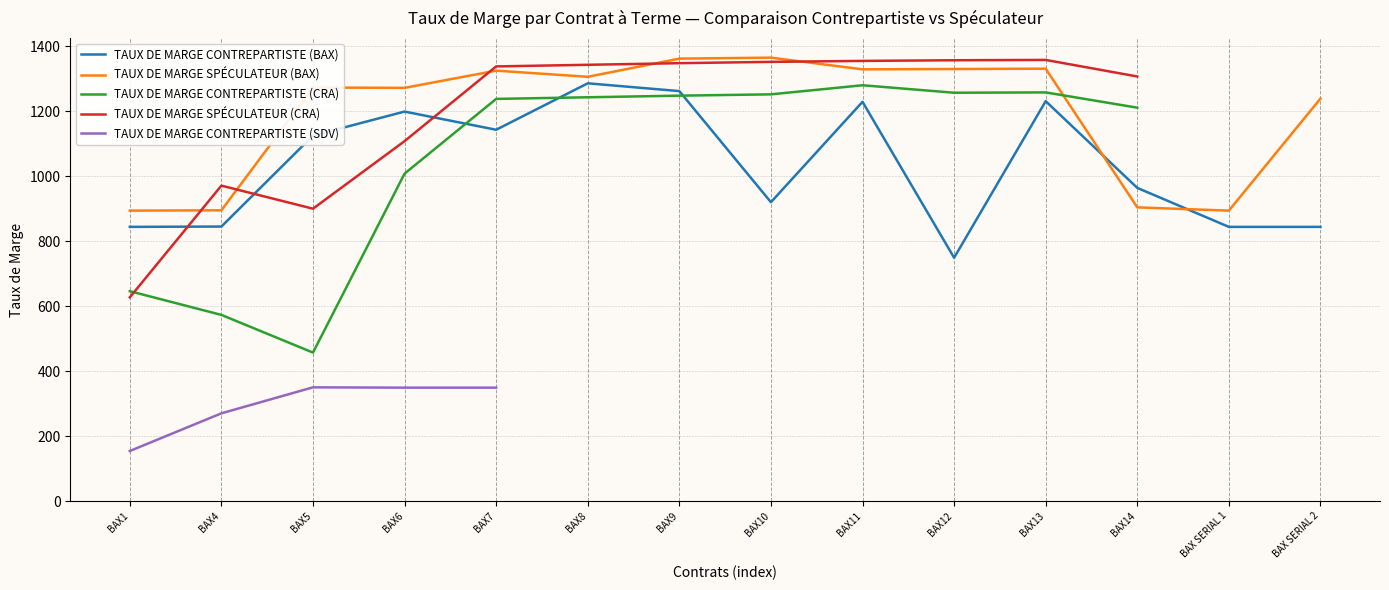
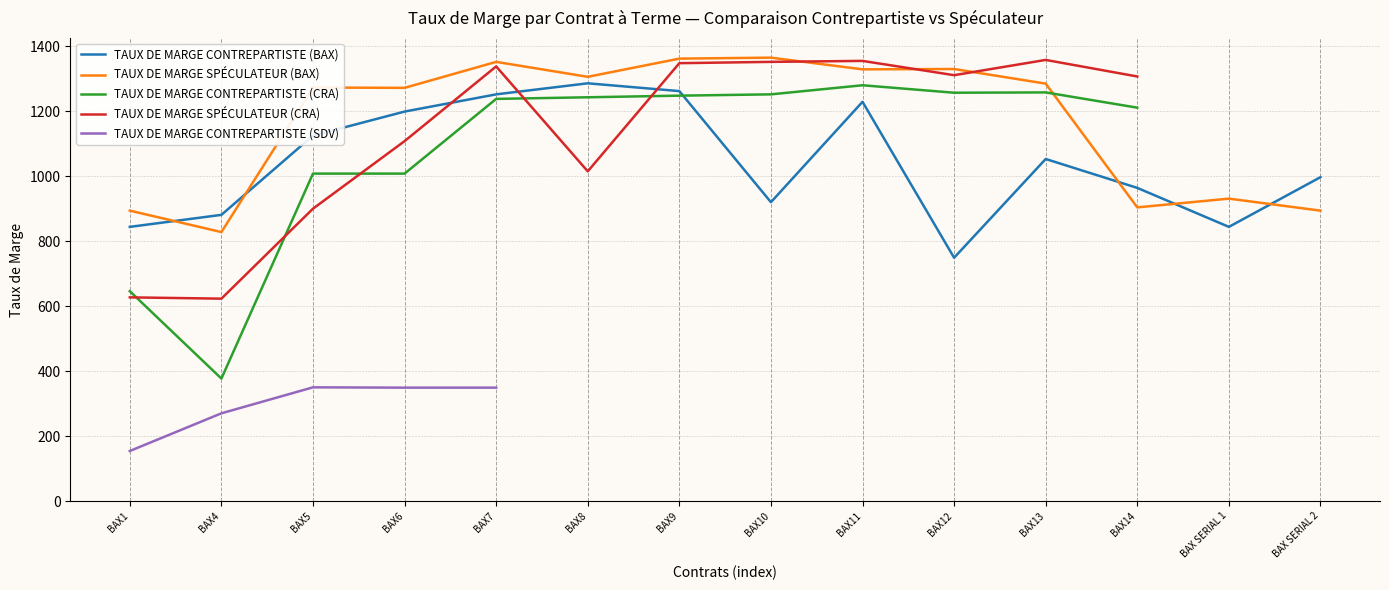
  {
    "TAUX DE MARGE CONTREPARTISTE (BAX)": {
      "BAX1": 840,
-     "BAX4": 850,
+     "BAX4": 880,
      "BAX6": 1200,
-     "BAX7": 1140,
+     "BAX7": 1250,
      "BAX8": 1290,
      "BAX9": 1260,
      "BAX10": 920,
      "BAX11": 1230,
      "BAX12": 750,
-     "BAX13": 1230,
+     "BAX13": 1050,
      "BAX14": 960,
      "BAX SERIAL 1": 840,
-     "BAX SERIAL 2": 840
+     "BAX SERIAL 2": 1000
    },
    "TAUX DE MARGE SPÉCULATEUR (BAX)": {
      "BAX1": 890,
-     "BAX4": 900,
+     "BAX4": 830,
      "BAX6": 1270,
-     "BAX7": 1330,
+     "BAX7": 1350,
      "BAX8": 1310,
      "BAX9": 1360,
      "BAX10": 1370,
      "BAX11": 1330,
      "BAX12": 1330,
-     "BAX13": 1330,
+     "BAX13": 1290,
      "BAX14": 900,
-     "BAX SERIAL 1": 890,
-     "BAX SERIAL 2": 1240
+     "BAX SERIAL 1": 930,
+     "BAX SERIAL 2": 890
    },
    "TAUX DE MARGE CONTREPARTISTE (CRA)": {
      "BAX1": 650,
-     "BAX4": 570,
-     "BAX5": 460,
+     "BAX4": 380,
+     "BAX5": 1010,
      "BAX6": 1010,
      "BAX7": 1240,
      "BAX8": 1240,
      "BAX9": 1250,
      "BAX10": 1250,
      "BAX11": 1280,
      "BAX12": 1260,
      "BAX13": 1260,
      "BAX14": 1210
    },
    "TAUX DE MARGE SPÉCULATEUR (CRA)": {
      "BAX1": 630,
-     "BAX4": 970,
+     "BAX4": 620,
      "BAX5": 900,
      "BAX6": 1110,
      "BAX7": 1340,
-     "BAX8": 1340,
+     "BAX8": 1020,
      "BAX9": 1350,
      "BAX10": 1350,
      "BAX11": 1360,
-     "BAX12": 1360,
+     "BAX12": 1310,
      "BAX13": 1360,
      "BAX14": 1310
    },
    "TAUX DE MARGE CONTREPARTISTE (SDV)": {
      "BAX1": 150,
      "BAX4": 270,
      "BAX5": 350,
      "BAX6": 350,
      "BAX7": 350
    }
  }
